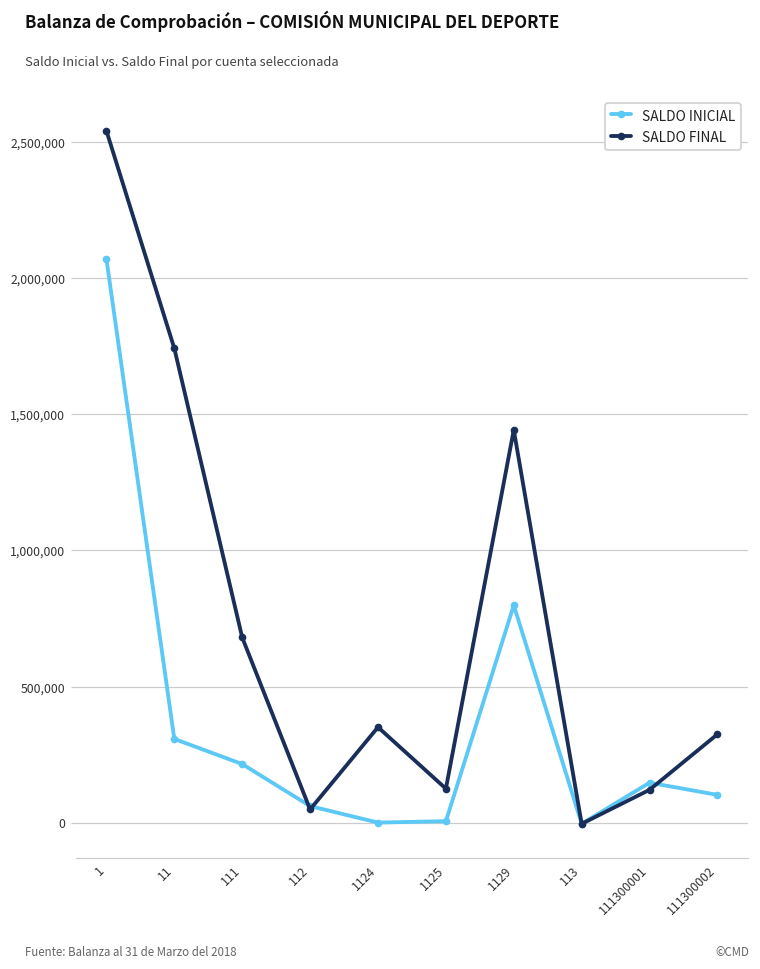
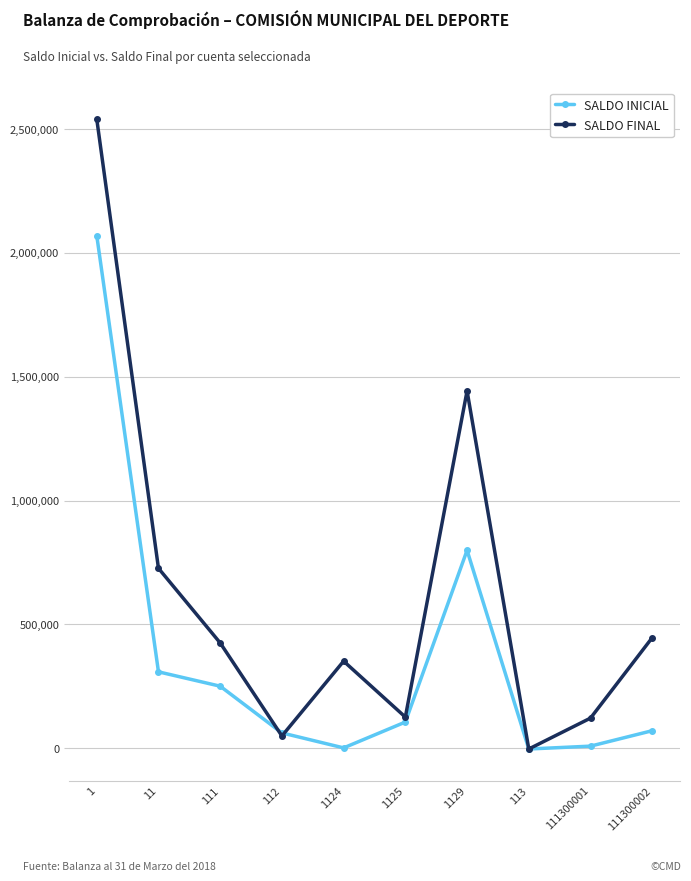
  {
    "SALDO INICIAL": {
      "1": "2,070,000",
      "11": "310,000",
-     "111": "220,000",
+     "111": "250,000",
      "112": "60,000",
      "1124": "0",
-     "1125": "10,000",
+     "1125": "110,000",
      "1129": "800,000",
-     "111300001": "150,000",
-     "111300002": "100,000"
+     "111300001": "10,000",
+     "111300002": "70,000"
    },
    "SALDO FINAL": {
      "1": "2,540,000",
-     "11": "1,740,000",
-     "111": "680,000",
+     "11": "730,000",
+     "111": "420,000",
      "112": "50,000",
      "1124": "350,000",
      "1125": "130,000",
      "1129": "1,440,000",
      "111300001": "120,000",
-     "111300002": "330,000"
+     "111300002": "450,000"
    }
  }
